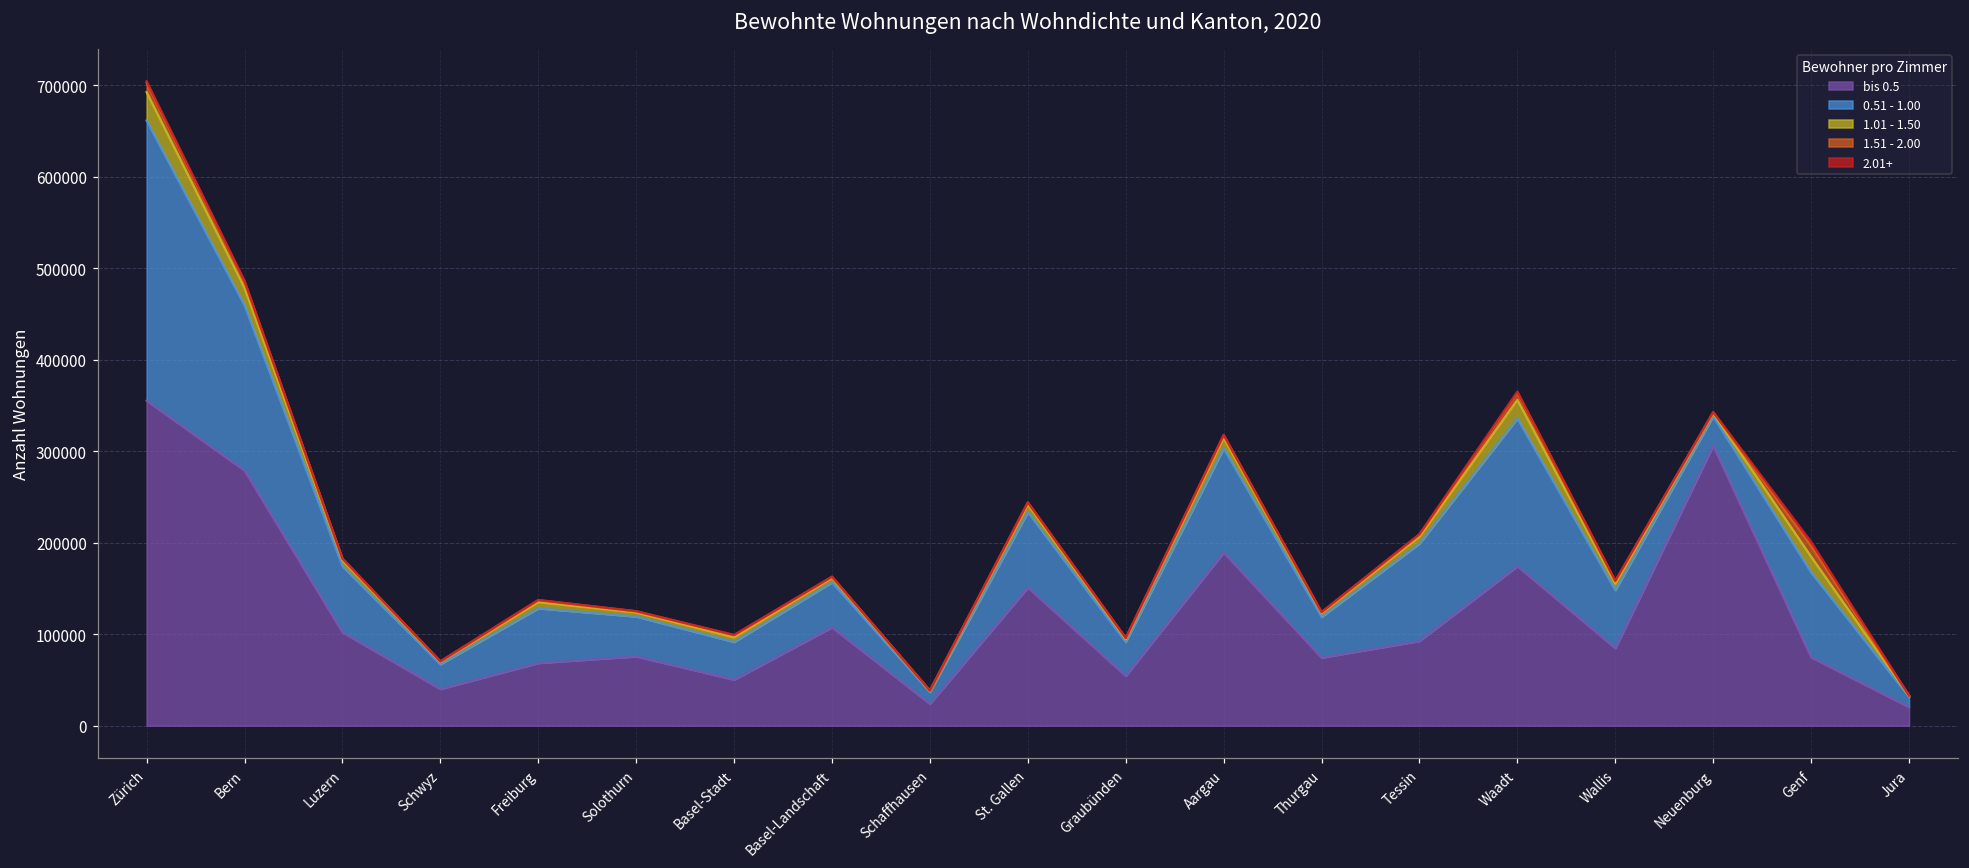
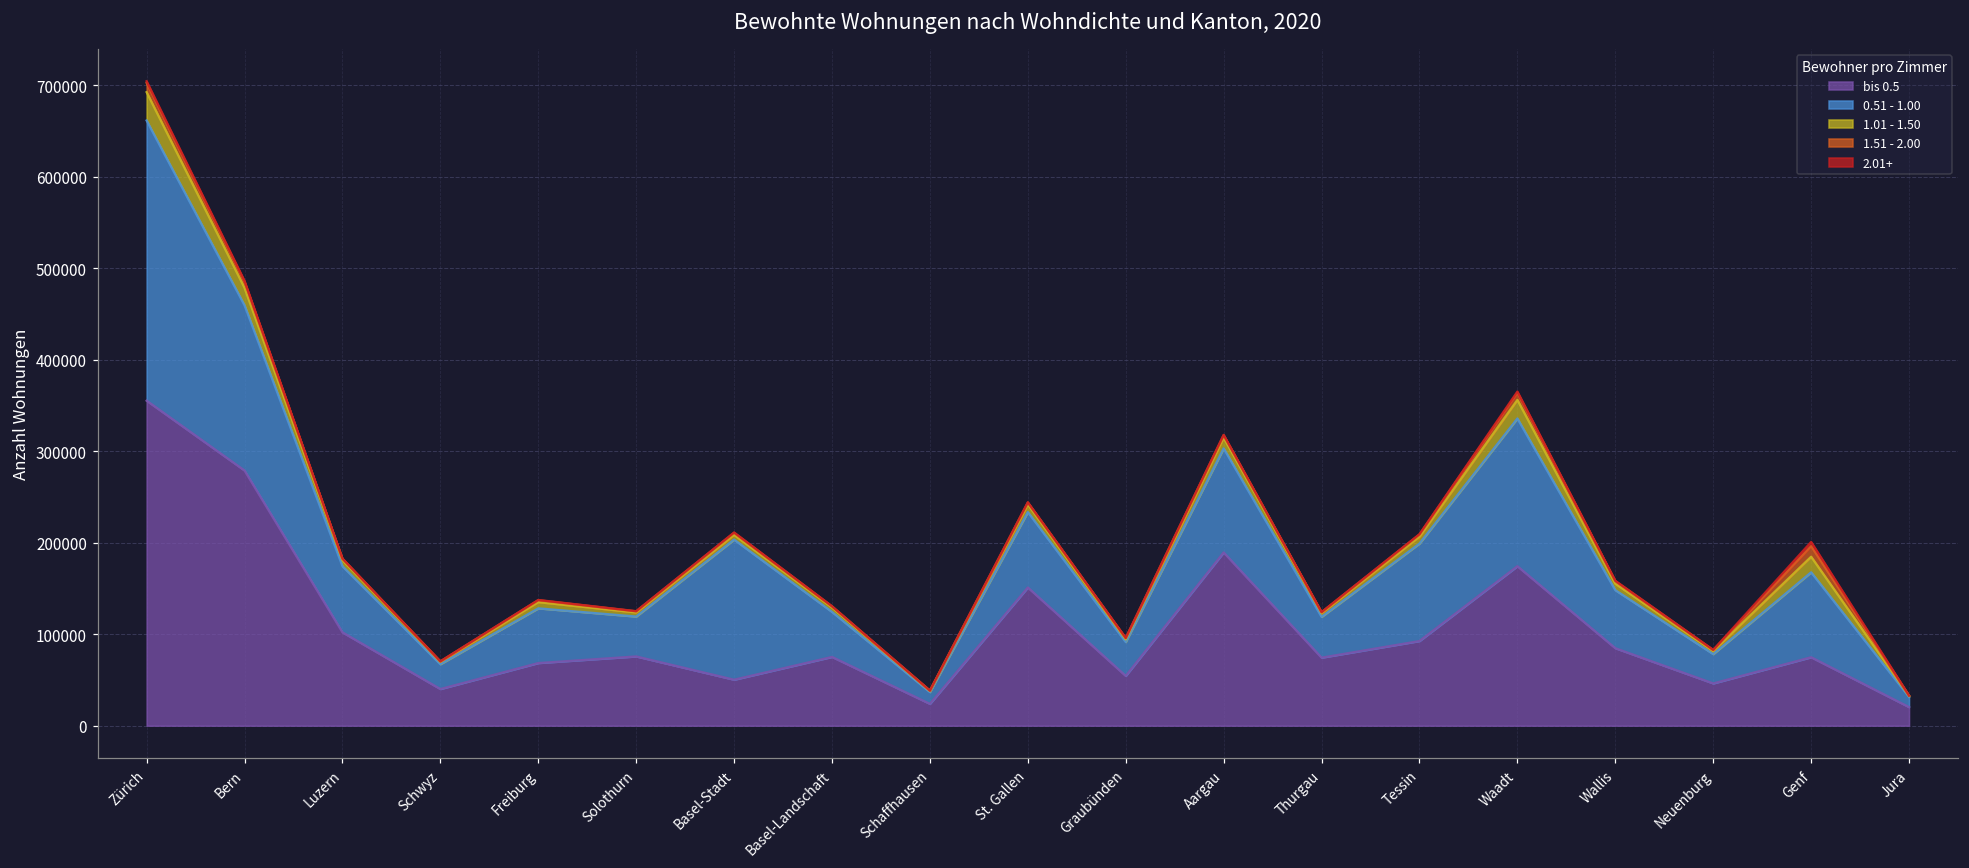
  {
    "bis 0.5": {
      "Zürich": 360000,
      "Bern": 280000,
      "Luzern": 100000,
      "Schwyz": 40000,
      "Freiburg": 70000,
      "Solothurn": 80000,
      "Basel-Stadt": 50000,
-     "Basel-Landschaft": 110000,
+     "Basel-Landschaft": 80000,
      "Schaffhausen": 20000,
      "St. Gallen": 150000,
      "Graubünden": 50000,
      "Aargau": 190000,
      "Thurgau": 70000,
      "Tessin": 90000,
      "Waadt": 170000,
      "Wallis": 80000,
-     "Neuenburg": 310000,
+     "Neuenburg": 50000,
      "Genf": 70000,
      "Jura": 20000
    },
    "0.51 - 1.00": {
      "Zürich": 310000,
      "Bern": 180000,
      "Luzern": 70000,
      "Freiburg": 60000,
      "Solothurn": 40000,
-     "Basel-Stadt": 40000,
+     "Basel-Stadt": 150000,
      "Basel-Landschaft": 50000,
      "St. Gallen": 80000,
      "Aargau": 110000,
      "Thurgau": 40000,
      "Tessin": 110000,
      "Waadt": 160000,
      "Wallis": 60000,
      "Neuenburg": 30000,
      "Genf": 90000
    },
    "1.01 - 1.50": {
      "Zürich": 30000,
      "Bern": 20000,
      "Waadt": 20000,
      "Genf": 20000
    },
    "1.51 - 2.00": {
      "Genf": 10000
    },
    "2.01+": {
      "Genf": 0
    }
  }
